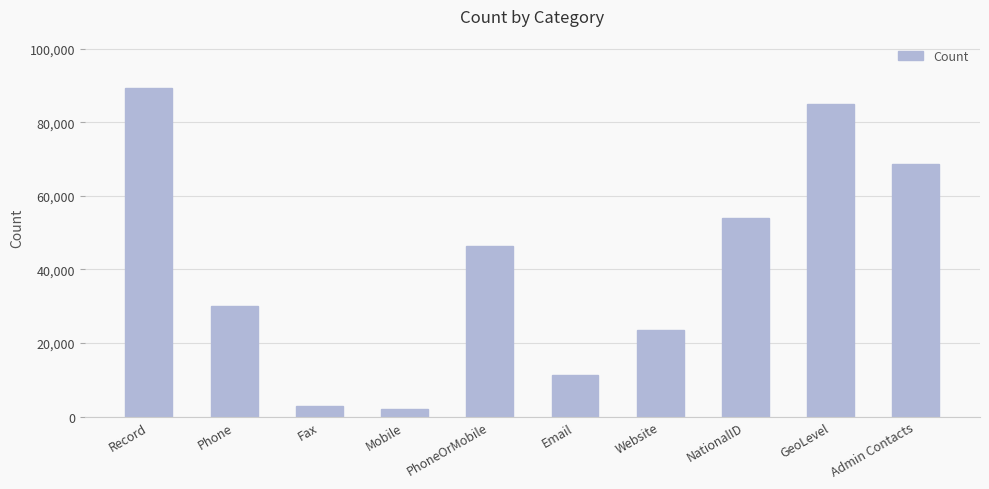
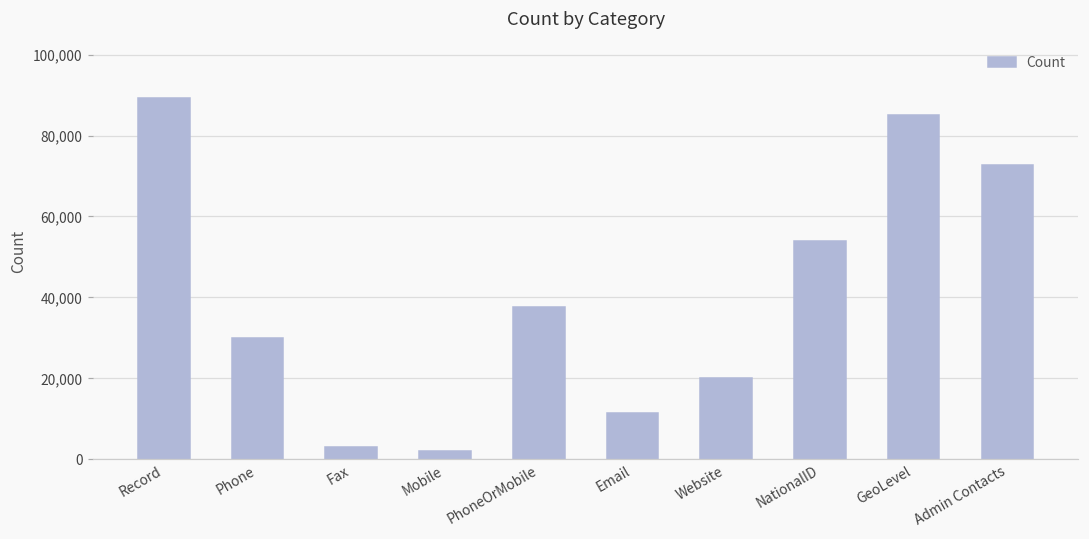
  {
    "Record": "89,000",
    "Phone": "30,000",
    "Fax": "3,000",
    "Mobile": "2,000",
-   "PhoneOrMobile": "46,000",
+   "PhoneOrMobile": "38,000",
    "Email": "11,000",
-   "Website": "23,000",
+   "Website": "20,000",
    "NationalID": "54,000",
    "GeoLevel": "85,000",
-   "Admin Contacts": "69,000"
+   "Admin Contacts": "73,000"
  }
